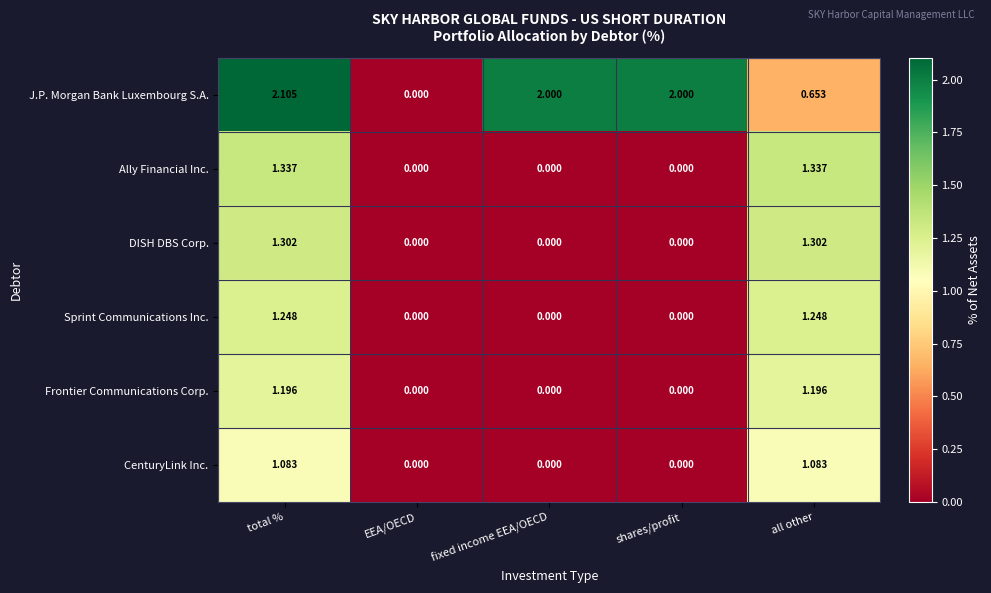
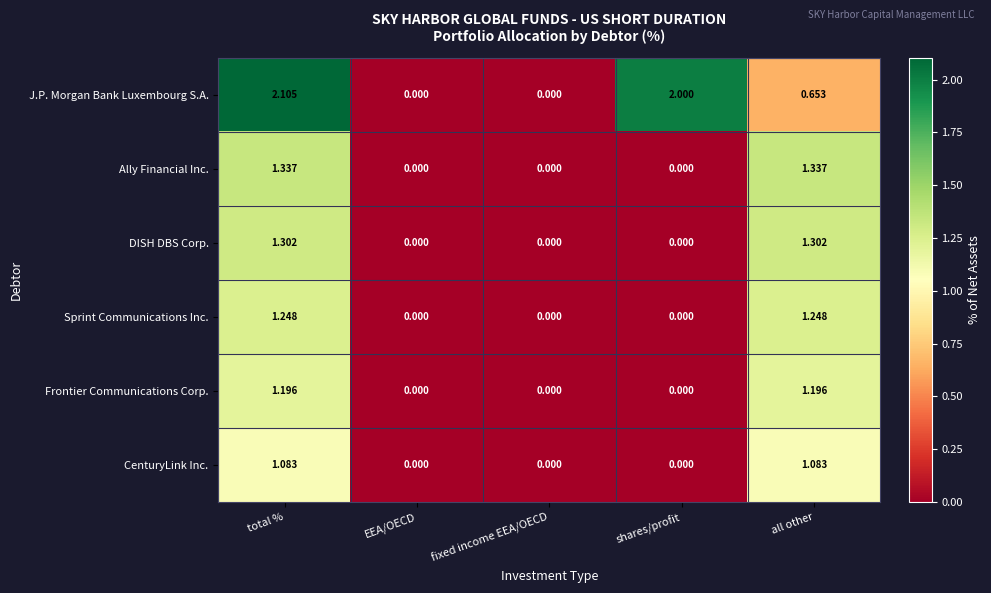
  {
    "J.P. Morgan Bank Luxembourg S.A.": {
      "total %": 2.105,
      "EEA/OECD": 0.000,
-     "fixed income EEA/OECD": 2.000,
+     "fixed income EEA/OECD": 0.000,
      "shares/profit": 2.000,
      "all other": 0.653
    },
    "Ally Financial Inc.": {
      "total %": 1.337,
      "EEA/OECD": 0.000,
      "fixed income EEA/OECD": 0.000,
      "shares/profit": 0.000,
      "all other": 1.337
    },
    "DISH DBS Corp.": {
      "total %": 1.302,
      "EEA/OECD": 0.000,
      "fixed income EEA/OECD": 0.000,
      "shares/profit": 0.000,
      "all other": 1.302
    },
    "Sprint Communications Inc.": {
      "total %": 1.248,
      "EEA/OECD": 0.000,
      "fixed income EEA/OECD": 0.000,
      "shares/profit": 0.000,
      "all other": 1.248
    },
    "Frontier Communications Corp.": {
      "total %": 1.196,
      "EEA/OECD": 0.000,
      "fixed income EEA/OECD": 0.000,
      "shares/profit": 0.000,
      "all other": 1.196
    },
    "CenturyLink Inc.": {
      "total %": 1.083,
      "EEA/OECD": 0.000,
      "fixed income EEA/OECD": 0.000,
      "shares/profit": 0.000,
      "all other": 1.083
    }
  }
